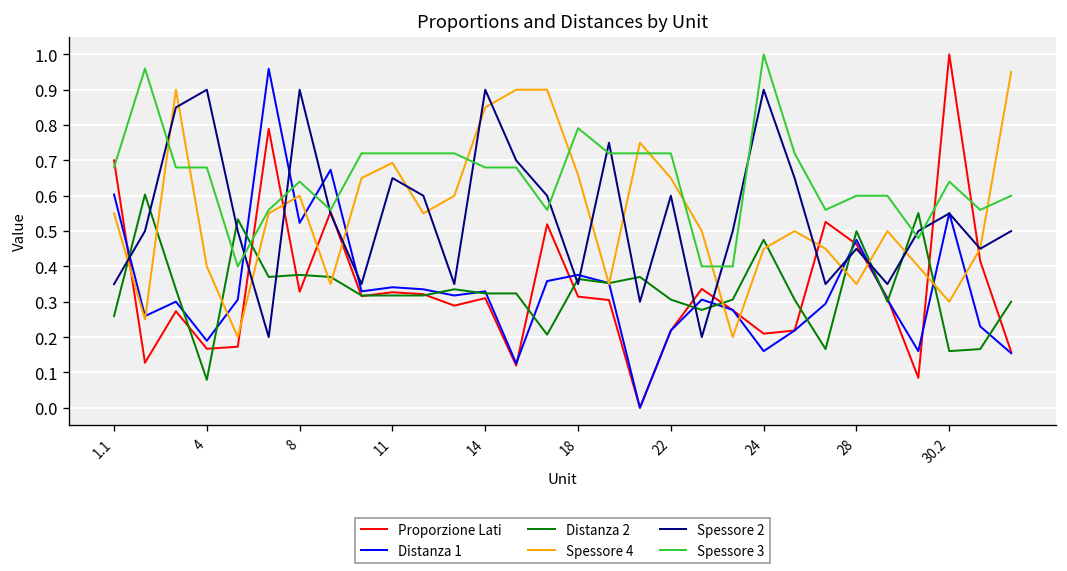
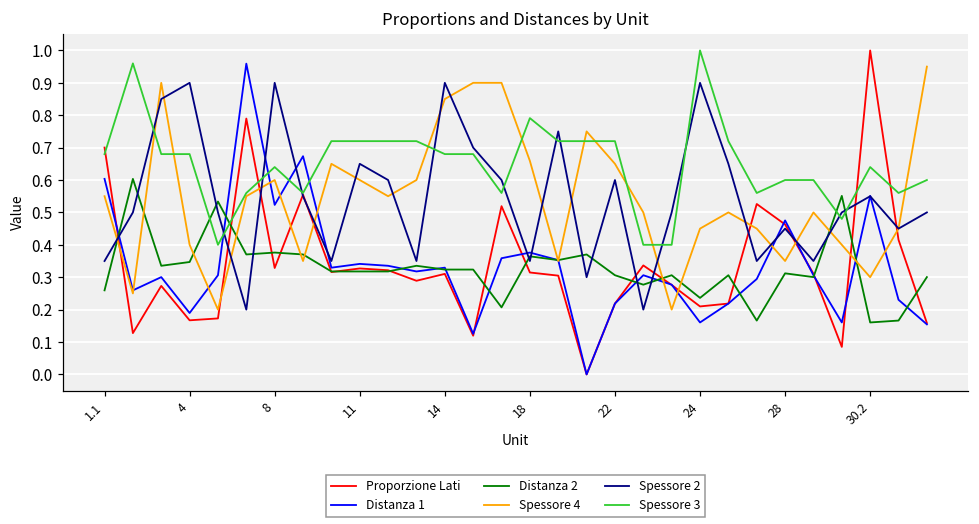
  {
    "Proporzione Lati": {
      "1.1": 0.70,
      "4": 0.17,
      "8": 0.33,
      "11": 0.33,
      "14": 0.31,
      "18": 0.31,
      "24": 0.21,
      "28": 0.46,
      "30.2": 1.00
    },
    "Distanza 1": {
      "1.1": 0.60,
      "4": 0.19,
      "8": 0.52,
      "11": 0.34,
      "18": 0.38,
      "24": 0.16,
      "28": 0.48
    },
    "Distanza 2": {
      "1.1": 0.26,
-     "4": 0.08,
+     "4": 0.35,
      "8": 0.38,
      "11": 0.32,
      "18": 0.36,
      "22": 0.31,
-     "24": 0.48,
-     "28": 0.50,
+     "24": 0.24,
+     "28": 0.31,
      "30.2": 0.16
    },
    "Spessore 4": {
      "1.1": 0.55,
      "4": 0.40,
      "8": 0.60,
-     "11": 0.69,
+     "11": 0.60,
      "14": 0.85,
      "18": 0.66,
      "22": 0.65,
      "24": 0.45,
      "28": 0.35,
      "30.2": 0.30
    },
    "Spessore 2": {
      "1.1": 0.35,
      "4": 0.90,
      "8": 0.90,
      "11": 0.65,
      "14": 0.90,
      "18": 0.35,
      "22": 0.60,
      "24": 0.90,
      "28": 0.45
    },
    "Spessore 3": {
      "1.1": 0.68,
      "4": 0.68,
      "8": 0.64,
      "11": 0.72,
      "14": 0.68,
      "18": 0.79,
      "22": 0.72,
      "24": 1.00,
      "28": 0.60,
      "30.2": 0.64
    }
  }
